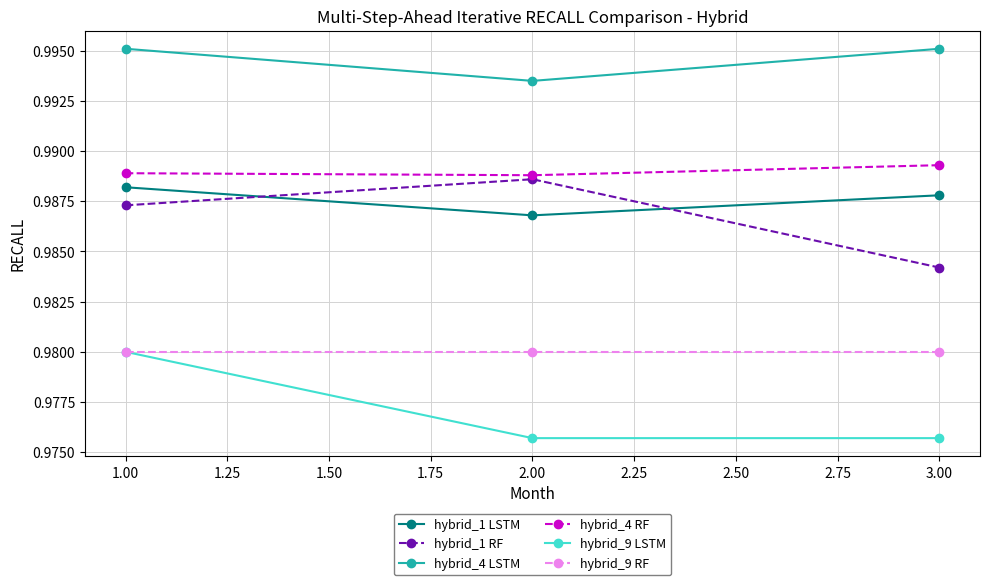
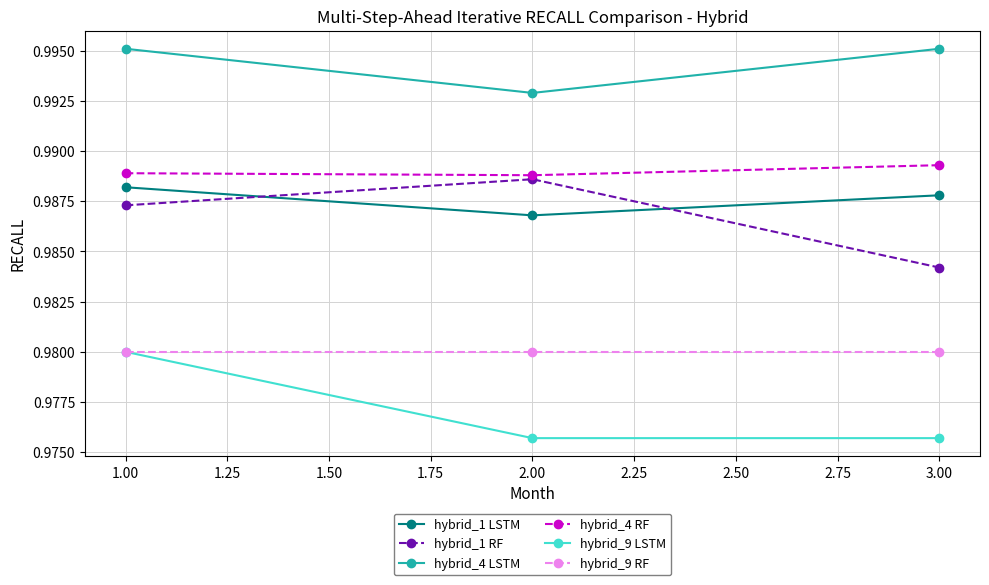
  {
    "hybrid_1 LSTM": {
      "1.00": 0.9882,
      "2.00": 0.9868,
      "3.00": 0.9878
    },
    "hybrid_1 RF": {
      "1.00": 0.9873,
      "2.00": 0.9886,
      "3.00": 0.9842
    },
    "hybrid_4 LSTM": {
      "1.00": 0.9951,
-     "2.00": 0.9935,
+     "2.00": 0.9929,
      "3.00": 0.9951
    },
    "hybrid_4 RF": {
      "1.00": 0.9889,
      "2.00": 0.9888,
      "3.00": 0.9893
    },
    "hybrid_9 LSTM": {
      "2.00": 0.9757,
      "3.00": 0.9757
    },
    "hybrid_9 RF": {
      "2.00": 0.9800,
      "3.00": 0.9800
    }
  }
